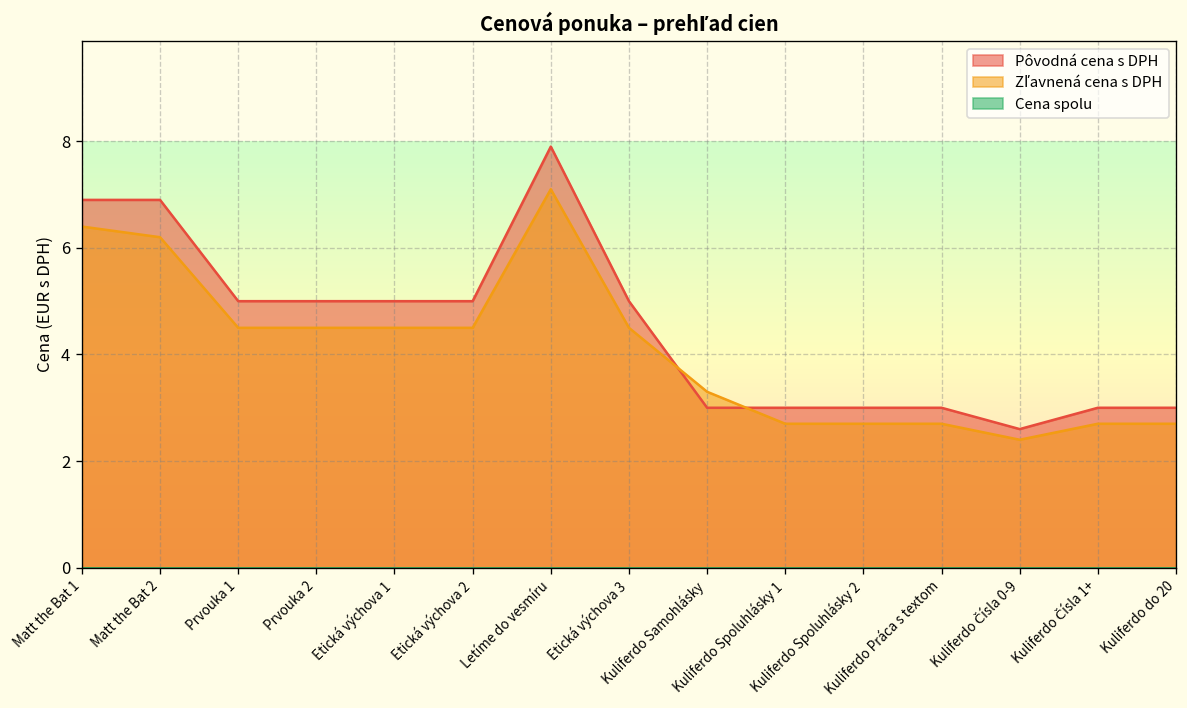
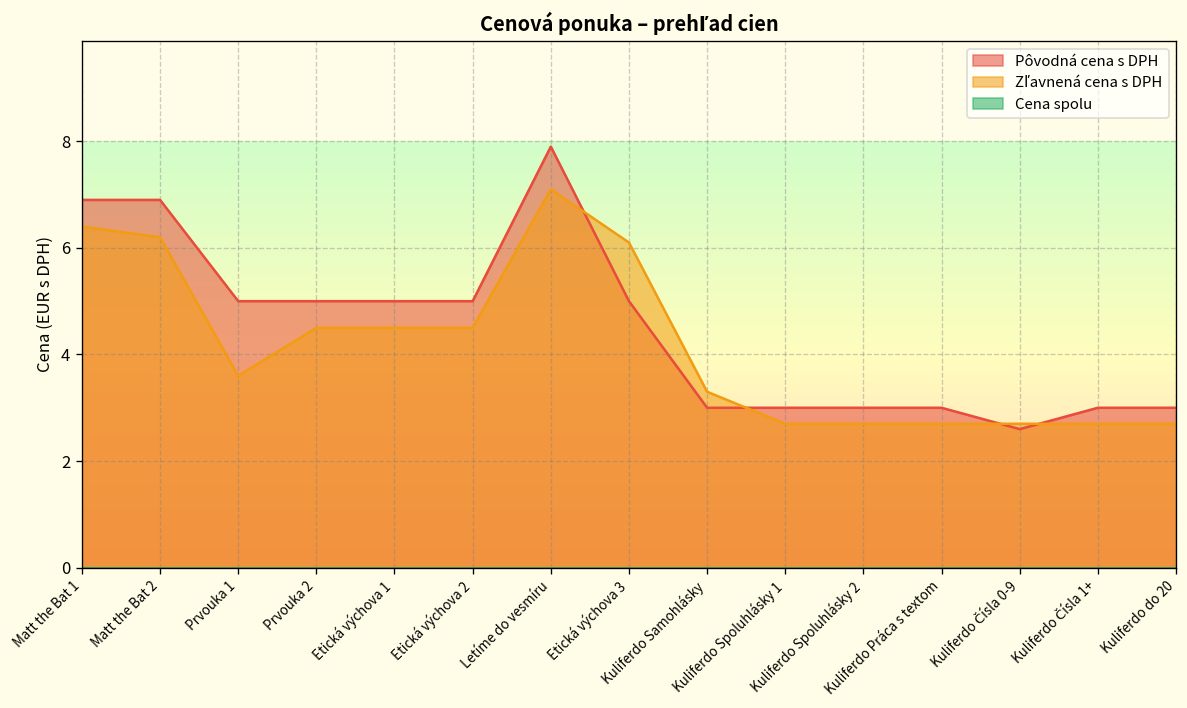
  {
    "Pôvodná cena s DPH": {
      "Matt the Bat 1": 6.9,
      "Matt the Bat 2": 6.9,
      "Prvouka 1": 5.0,
      "Prvouka 2": 5.0,
      "Etická výchova 1": 5.0,
      "Etická výchova 2": 5.0,
      "Letíme do vesmíru": 7.9,
      "Etická výchova 3": 5.0,
      "Kuliferdo Samohlásky": 3.0,
      "Kuliferdo Spoluhlásky 1": 3.0,
      "Kuliferdo Spoluhlásky 2": 3.0,
      "Kuliferdo Práca s textom": 3.0,
      "Kuliferdo Čísla 0-9": 2.6,
      "Kuliferdo Čísla 1+": 3.0,
      "Kuliferdo do 20": 3.0
    },
    "Zľavnená cena s DPH": {
      "Matt the Bat 1": 6.4,
      "Matt the Bat 2": 6.2,
-     "Prvouka 1": 4.5,
+     "Prvouka 1": 3.6,
      "Prvouka 2": 4.5,
      "Etická výchova 1": 4.5,
      "Etická výchova 2": 4.5,
      "Letíme do vesmíru": 7.1,
-     "Etická výchova 3": 4.5,
+     "Etická výchova 3": 6.1,
      "Kuliferdo Samohlásky": 3.3,
      "Kuliferdo Spoluhlásky 1": 2.7,
      "Kuliferdo Spoluhlásky 2": 2.7,
      "Kuliferdo Práca s textom": 2.7,
-     "Kuliferdo Čísla 0-9": 2.4,
+     "Kuliferdo Čísla 0-9": 2.7,
      "Kuliferdo Čísla 1+": 2.7,
      "Kuliferdo do 20": 2.7
    },
    "Cena spolu": {
      "Matt the Bat 1": 0.0,
      "Matt the Bat 2": 0.0,
      "Prvouka 1": 0.0,
      "Prvouka 2": 0.0,
      "Etická výchova 1": 0.0,
      "Etická výchova 2": 0.0,
      "Letíme do vesmíru": 0.0,
      "Etická výchova 3": 0.0,
      "Kuliferdo Samohlásky": 0.0,
      "Kuliferdo Spoluhlásky 1": 0.0,
      "Kuliferdo Spoluhlásky 2": 0.0,
      "Kuliferdo Práca s textom": 0.0,
      "Kuliferdo Čísla 0-9": 0.0,
      "Kuliferdo Čísla 1+": 0.0,
      "Kuliferdo do 20": 0.0
    }
  }
